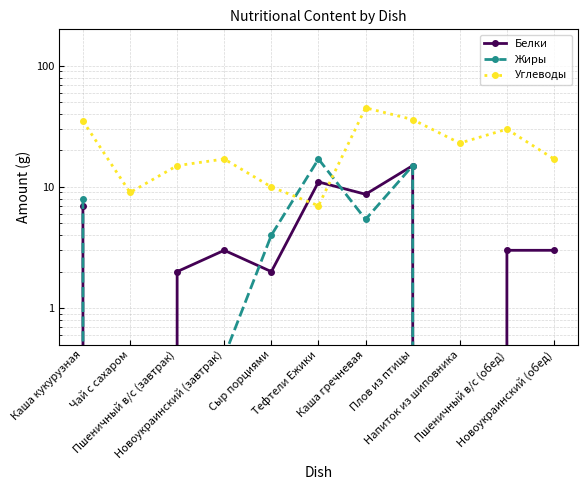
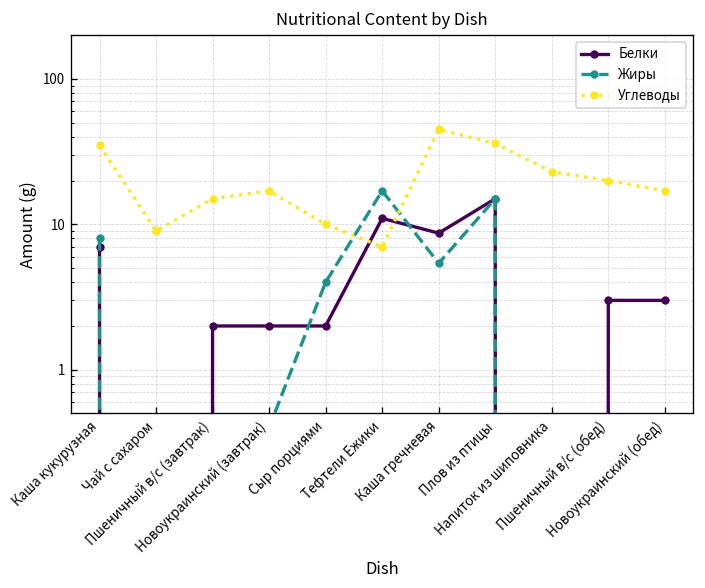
  {
    "Белки": {
      "Каша кукурузная": 7,
      "Пшеничный в/с (завтрак)": 2,
-     "Новоукраинский (завтрак)": 3,
+     "Новоукраинский (завтрак)": 2,
      "Сыр порциями": 2,
      "Тефтели Ежики": 11,
      "Каша гречневая": 9,
      "Пшеничный в/с (обед)": 3,
      "Новоукраинский (обед)": 3
    },
    "Жиры": {
      "Каша кукурузная": 8,
      "Сыр порциями": 4,
      "Тефтели Ежики": 17,
      "Каша гречневая": 5
    },
    "Углеводы": {
      "Каша кукурузная": 35,
      "Чай с сахаром": 9,
      "Пшеничный в/с (завтрак)": 15,
      "Новоукраинский (завтрак)": 17,
      "Сыр порциями": 10,
      "Тефтели Ежики": 7,
      "Каша гречневая": 45,
      "Плов из птицы": 36,
      "Напиток из шиповника": 23,
-     "Пшеничный в/с (обед)": 30,
+     "Пшеничный в/с (обед)": 20,
      "Новоукраинский (обед)": 17
    }
  }
